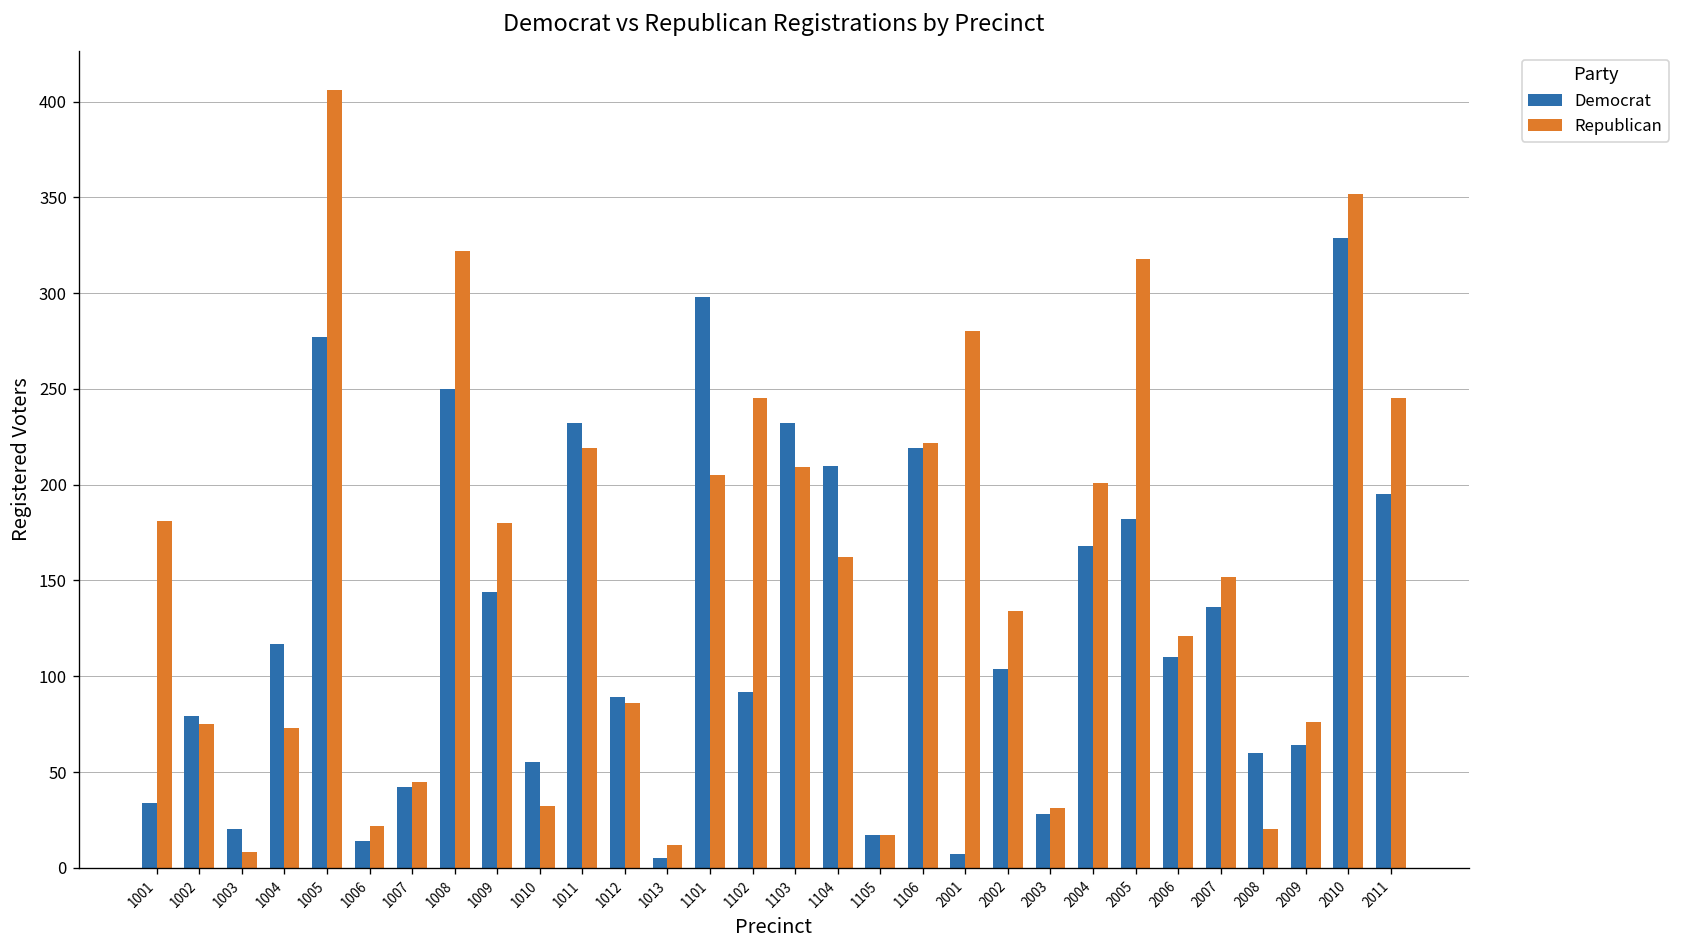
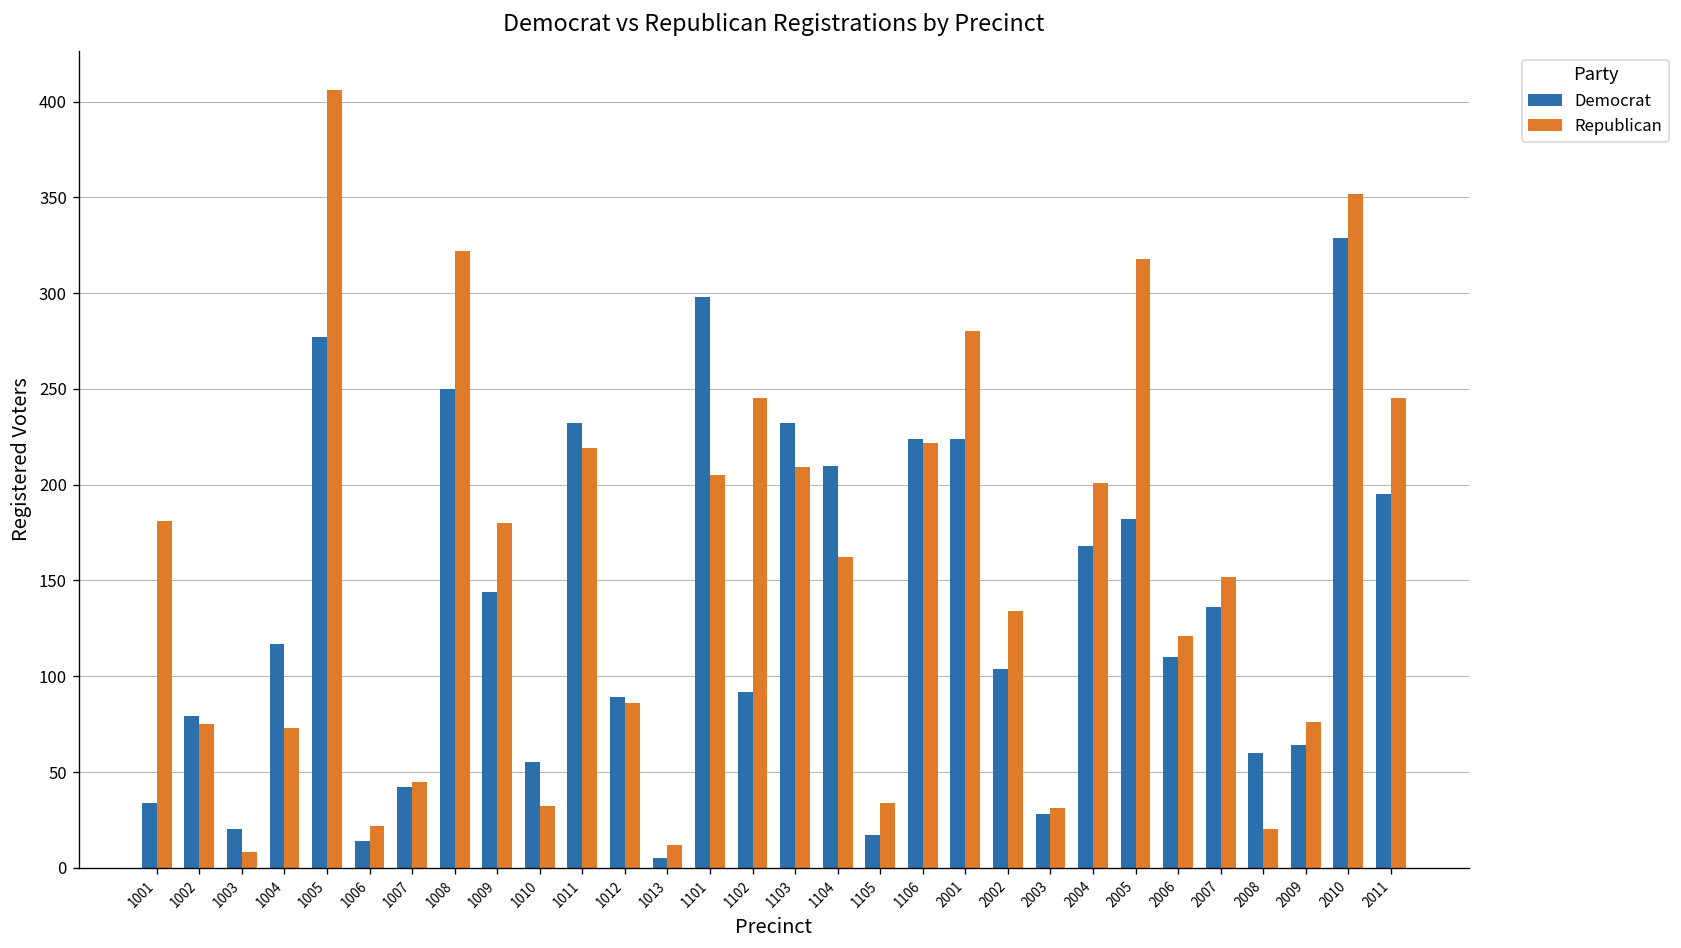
  {
    "Democrat": {
      "1001": 34,
      "1002": 79,
      "1003": 20,
      "1004": 117,
      "1005": 277,
      "1006": 14,
      "1007": 42,
      "1008": 250,
      "1009": 144,
      "1010": 55,
      "1011": 232,
      "1012": 89,
      "1013": 5,
      "1101": 298,
      "1102": 92,
      "1103": 232,
      "1104": 210,
      "1105": 17,
-     "1106": 219,
-     "2001": 7,
+     "1106": 224,
+     "2001": 224,
      "2002": 104,
      "2003": 28,
      "2004": 168,
      "2005": 182,
      "2006": 110,
      "2007": 136,
      "2008": 60,
      "2009": 64,
      "2010": 329,
      "2011": 195
    },
    "Republican": {
      "1001": 181,
      "1002": 75,
      "1003": 8,
      "1004": 73,
      "1005": 406,
      "1006": 22,
      "1007": 45,
      "1008": 322,
      "1009": 180,
      "1010": 32,
      "1011": 219,
      "1012": 86,
      "1013": 12,
      "1101": 205,
      "1102": 245,
      "1103": 209,
      "1104": 162,
-     "1105": 17,
+     "1105": 34,
      "1106": 222,
      "2001": 280,
      "2002": 134,
      "2003": 31,
      "2004": 201,
      "2005": 318,
      "2006": 121,
      "2007": 152,
      "2008": 20,
      "2009": 76,
      "2010": 352,
      "2011": 245
    }
  }
